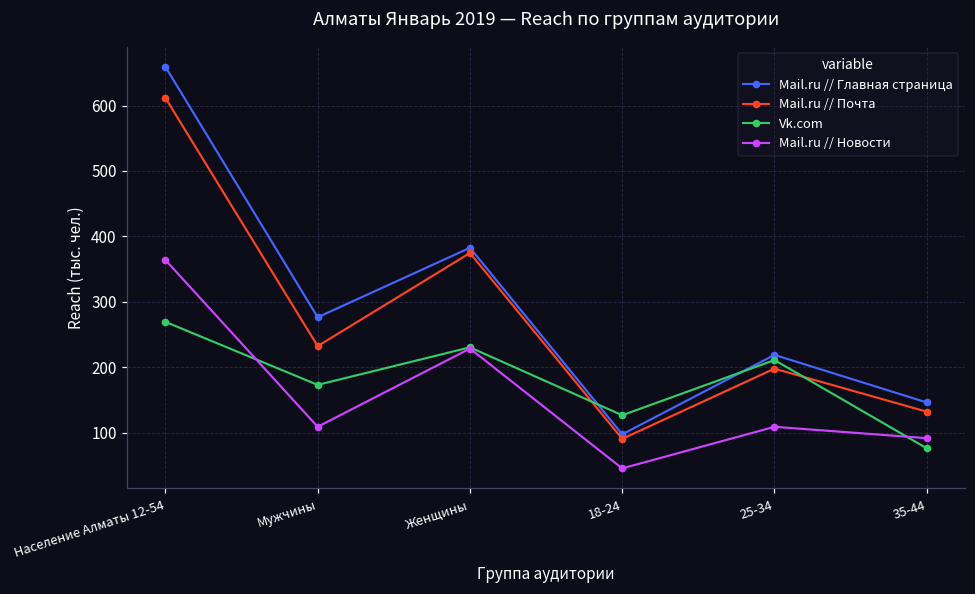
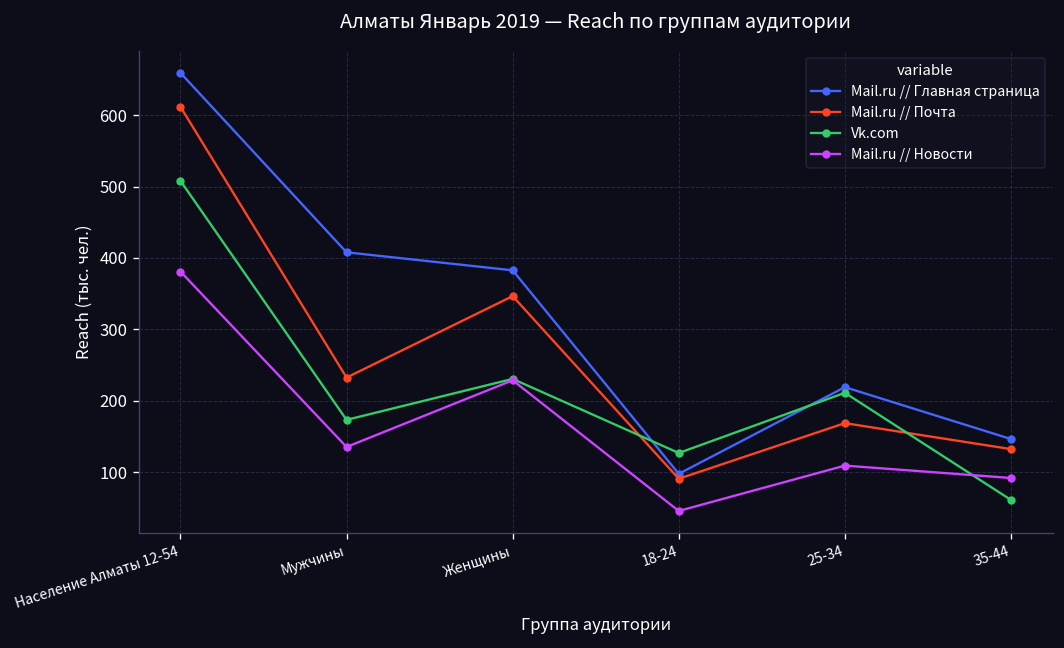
  {
    "Mail.ru // Главная страница": {
      "Население Алматы 12-54": 660,
-     "Мужчины": 280,
+     "Мужчины": 410,
      "Женщины": 380,
      "18-24": 100,
      "25-34": 220,
      "35-44": 150
    },
    "Mail.ru // Почта": {
      "Население Алматы 12-54": 610,
      "Мужчины": 230,
-     "Женщины": 370,
+     "Женщины": 350,
      "18-24": 90,
-     "25-34": 200,
+     "25-34": 170,
      "35-44": 130
    },
    "Vk.com": {
-     "Население Алматы 12-54": 270,
+     "Население Алматы 12-54": 510,
      "Мужчины": 170,
      "18-24": 130,
      "25-34": 210,
-     "35-44": 80
+     "35-44": 60
    },
    "Mail.ru // Новости": {
-     "Население Алматы 12-54": 360,
-     "Мужчины": 110,
+     "Население Алматы 12-54": 380,
+     "Мужчины": 140,
      "18-24": 50,
      "25-34": 110,
      "35-44": 90
    }
  }
